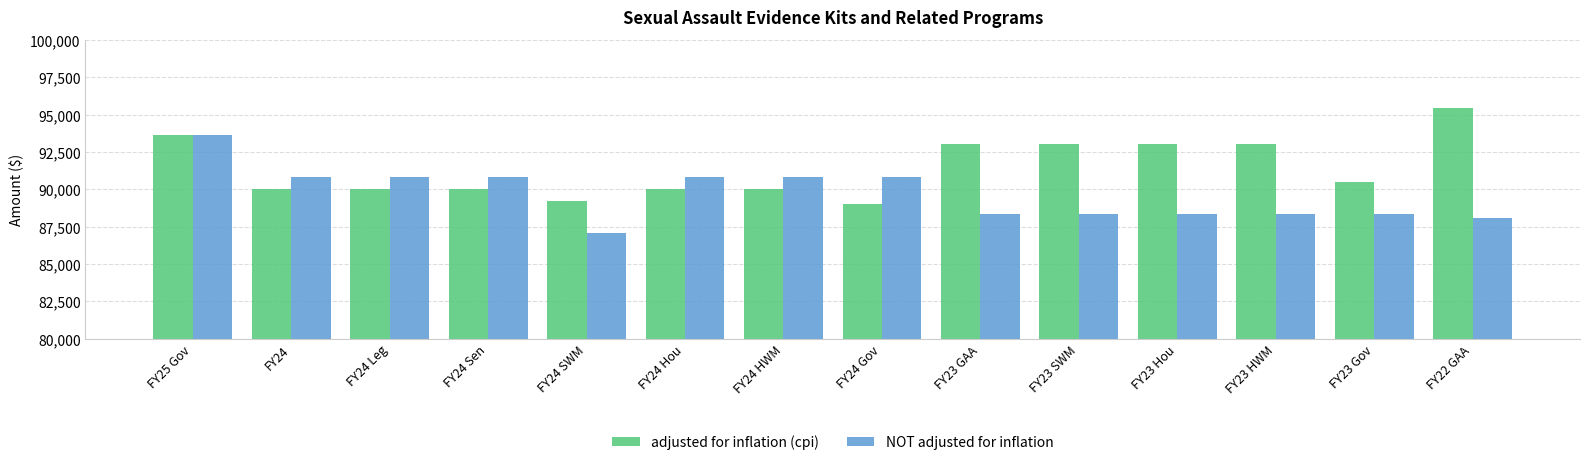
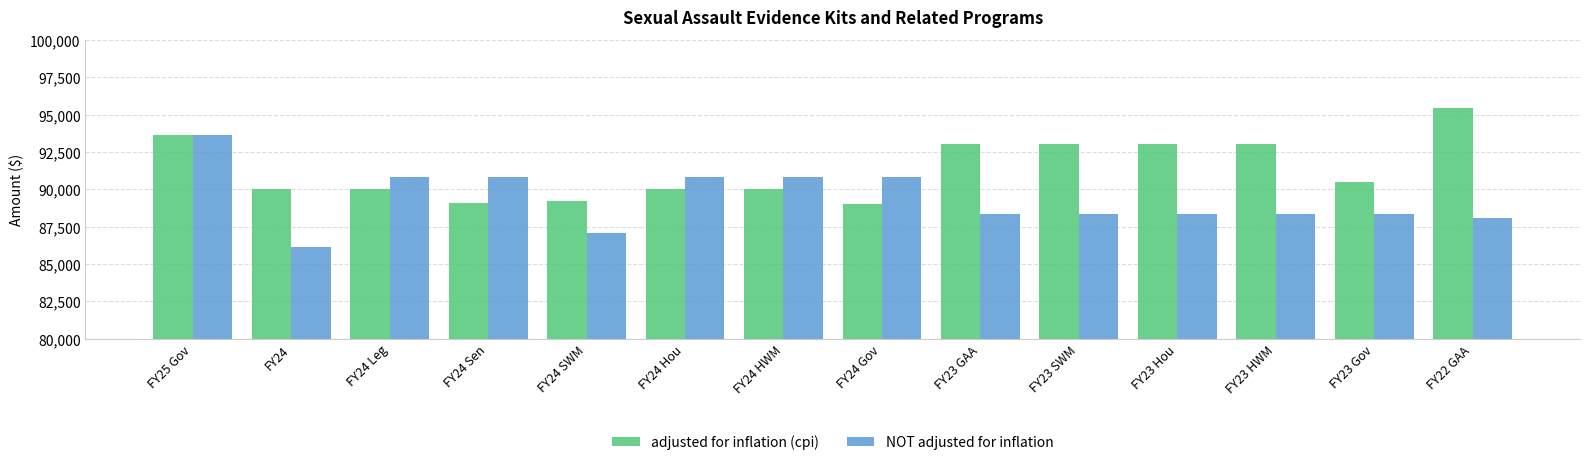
  {
    "adjusted for inflation (cpi)": {
      "FY25 Gov": "93,600",
      "FY24": "90,000",
      "FY24 Leg": "90,000",
-     "FY24 Sen": "90,000",
+     "FY24 Sen": "89,100",
      "FY24 SWM": "89,200",
      "FY24 Hou": "90,000",
      "FY24 HWM": "90,000",
      "FY24 Gov": "89,000",
      "FY23 GAA": "93,000",
      "FY23 SWM": "93,000",
      "FY23 Hou": "93,000",
      "FY23 HWM": "93,000",
      "FY23 Gov": "90,500",
      "FY22 GAA": "95,400"
    },
    "NOT adjusted for inflation": {
      "FY25 Gov": "93,600",
-     "FY24": "90,800",
+     "FY24": "86,100",
      "FY24 Leg": "90,800",
      "FY24 Sen": "90,800",
      "FY24 SWM": "87,100",
      "FY24 Hou": "90,800",
      "FY24 HWM": "90,800",
      "FY24 Gov": "90,800",
      "FY23 GAA": "88,300",
      "FY23 SWM": "88,300",
      "FY23 Hou": "88,300",
      "FY23 HWM": "88,300",
      "FY23 Gov": "88,300",
      "FY22 GAA": "88,000"
    }
  }
